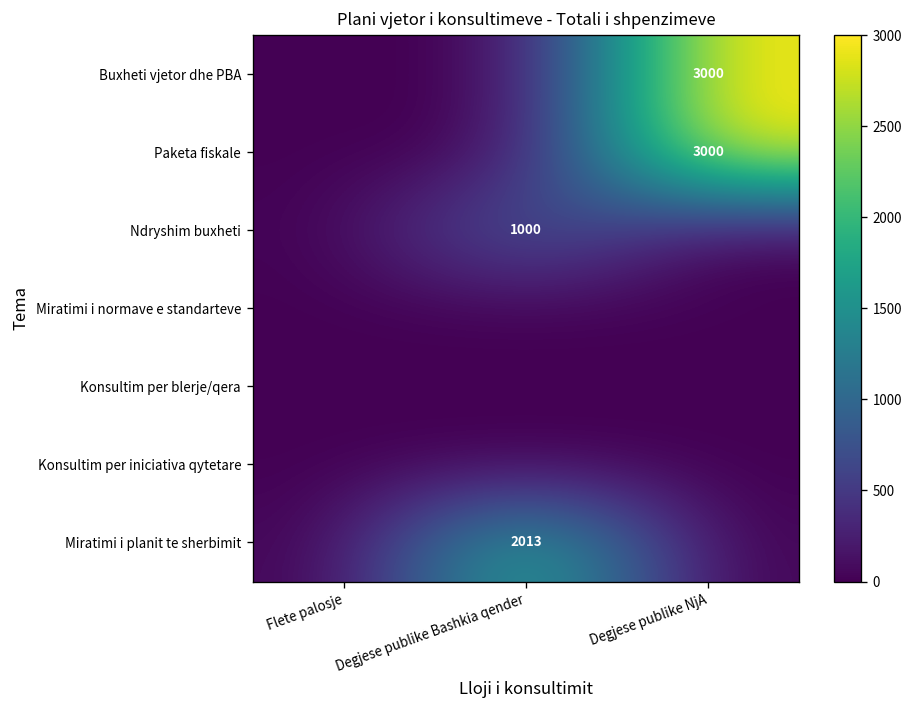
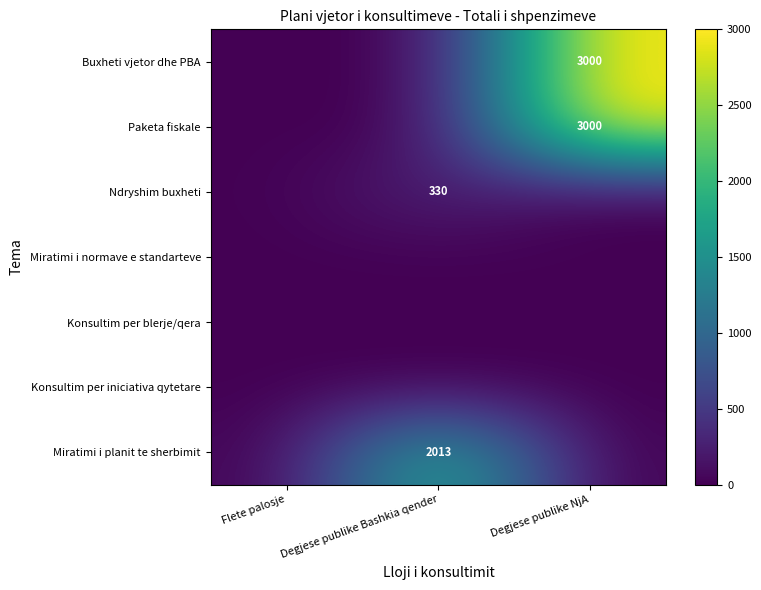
  {
    "Buxheti vjetor dhe PBA": {
      "Degjese publike NjA": 3000
    },
    "Paketa fiskale": {
      "Degjese publike NjA": 3000
    },
    "Ndryshim buxheti": {
-     "Degjese publike Bashkia qender": 1000
+     "Degjese publike Bashkia qender": 330
    },
    "Miratimi i planit te sherbimit": {
      "Degjese publike Bashkia qender": 2013
    }
  }
